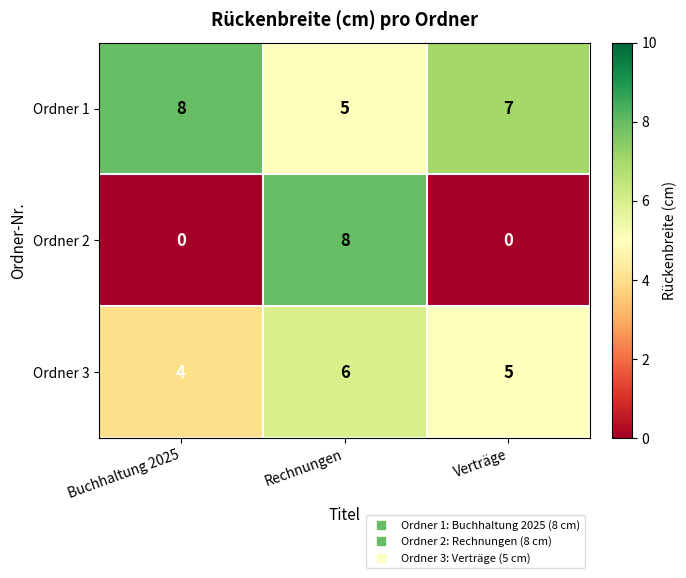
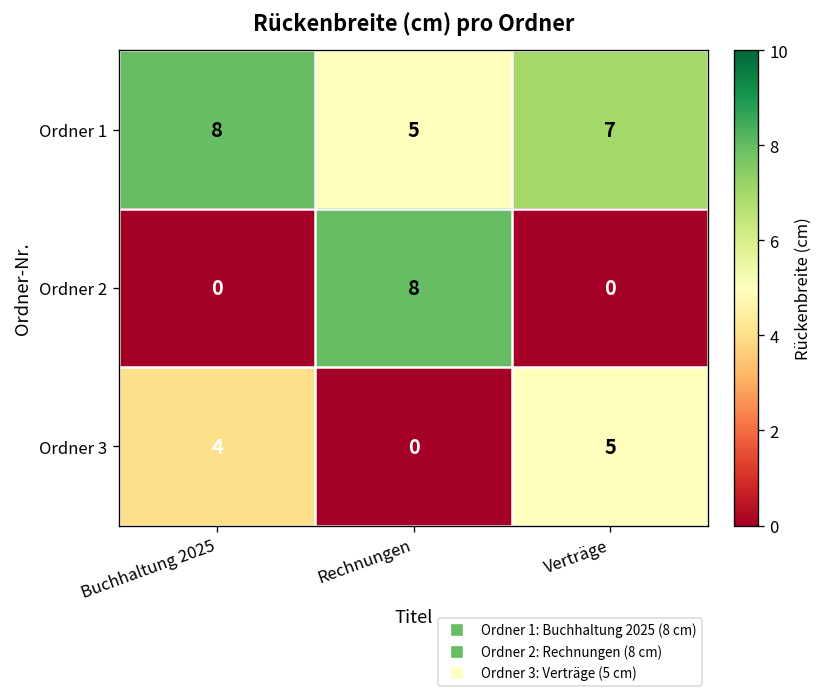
  {
    "Ordner 1": {
      "Buchhaltung 2025": 8,
      "Rechnungen": 5,
      "Verträge": 7
    },
    "Ordner 2": {
      "Buchhaltung 2025": 0,
      "Rechnungen": 8,
      "Verträge": 0
    },
    "Ordner 3": {
      "Buchhaltung 2025": 4,
-     "Rechnungen": 6,
+     "Rechnungen": 0,
      "Verträge": 5
    }
  }
